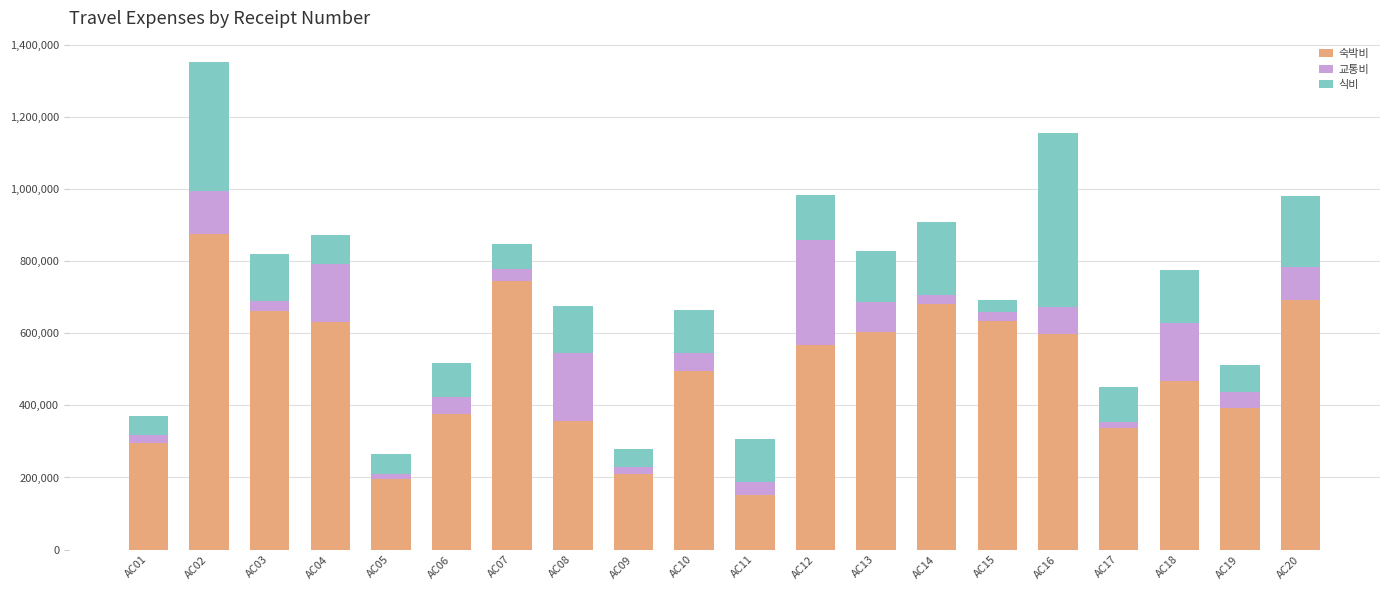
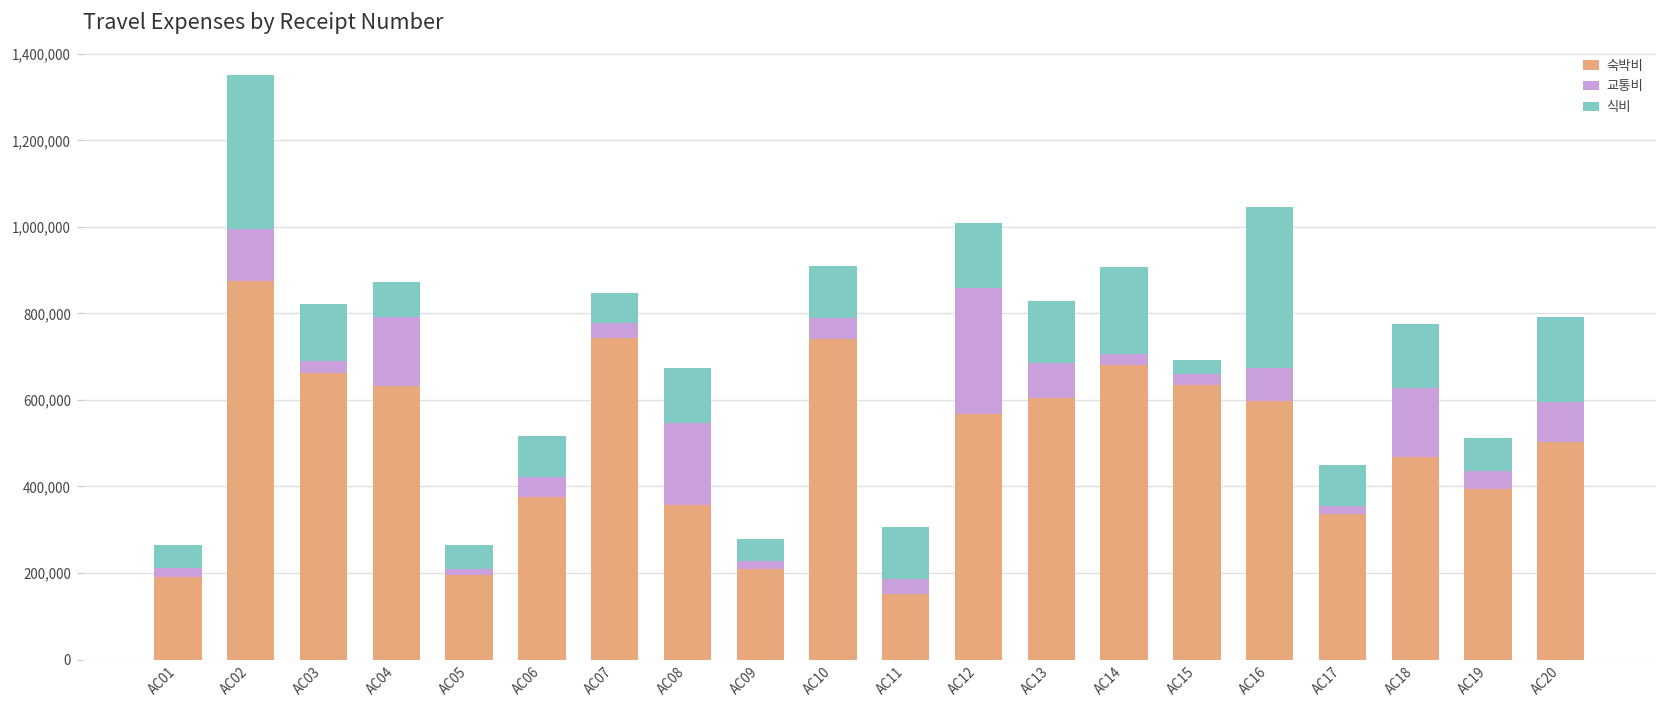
  {
    "숙박비": {
-     "AC01": "300,000",
+     "AC01": "190,000",
      "AC02": "880,000",
      "AC03": "660,000",
      "AC04": "630,000",
      "AC05": "200,000",
      "AC06": "380,000",
      "AC07": "740,000",
      "AC08": "360,000",
      "AC09": "210,000",
-     "AC10": "500,000",
+     "AC10": "740,000",
      "AC11": "150,000",
      "AC12": "570,000",
      "AC13": "600,000",
      "AC14": "680,000",
      "AC15": "630,000",
      "AC16": "600,000",
      "AC17": "340,000",
      "AC18": "470,000",
      "AC19": "390,000",
-     "AC20": "690,000"
+     "AC20": "500,000"
    },
    "교통비": {
      "AC01": "20,000",
      "AC02": "120,000",
      "AC03": "30,000",
      "AC04": "160,000",
      "AC05": "10,000",
      "AC06": "50,000",
      "AC07": "30,000",
      "AC08": "190,000",
      "AC09": "20,000",
      "AC10": "50,000",
      "AC11": "40,000",
      "AC12": "290,000",
      "AC13": "80,000",
      "AC14": "30,000",
      "AC15": "20,000",
      "AC16": "80,000",
      "AC17": "20,000",
      "AC18": "160,000",
      "AC19": "40,000",
      "AC20": "90,000"
    },
    "식비": {
      "AC01": "50,000",
      "AC02": "360,000",
      "AC03": "130,000",
      "AC04": "80,000",
      "AC05": "50,000",
      "AC06": "90,000",
      "AC07": "70,000",
      "AC08": "130,000",
      "AC09": "50,000",
      "AC10": "120,000",
      "AC11": "120,000",
-     "AC12": "120,000",
+     "AC12": "150,000",
      "AC13": "140,000",
      "AC14": "200,000",
      "AC15": "30,000",
-     "AC16": "480,000",
+     "AC16": "370,000",
      "AC17": "100,000",
      "AC18": "150,000",
      "AC19": "80,000",
      "AC20": "200,000"
    }
  }
